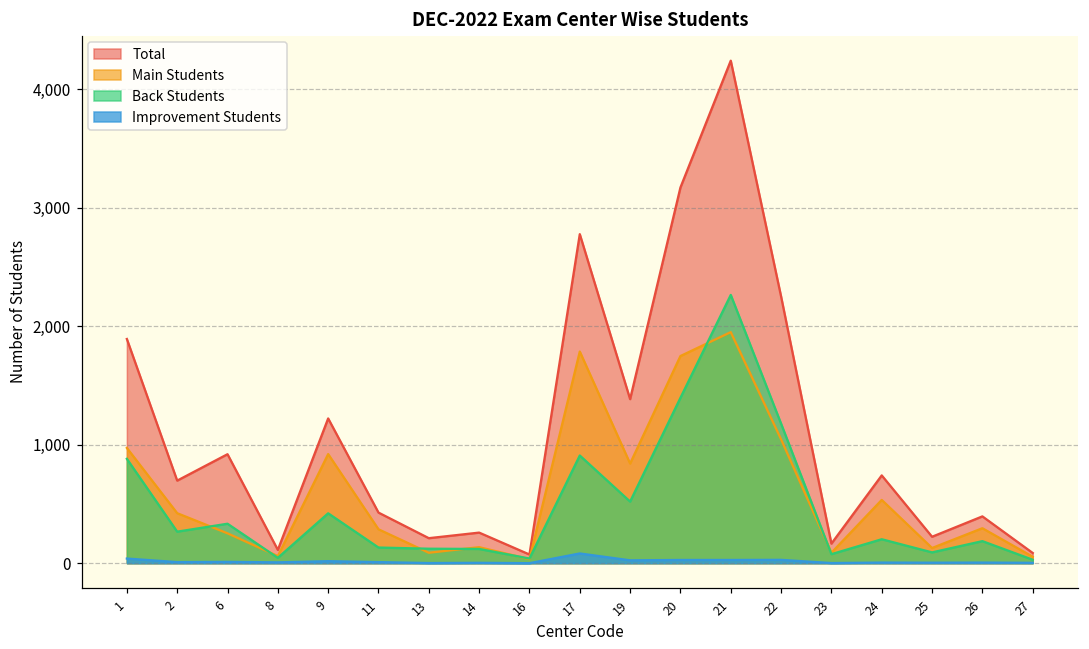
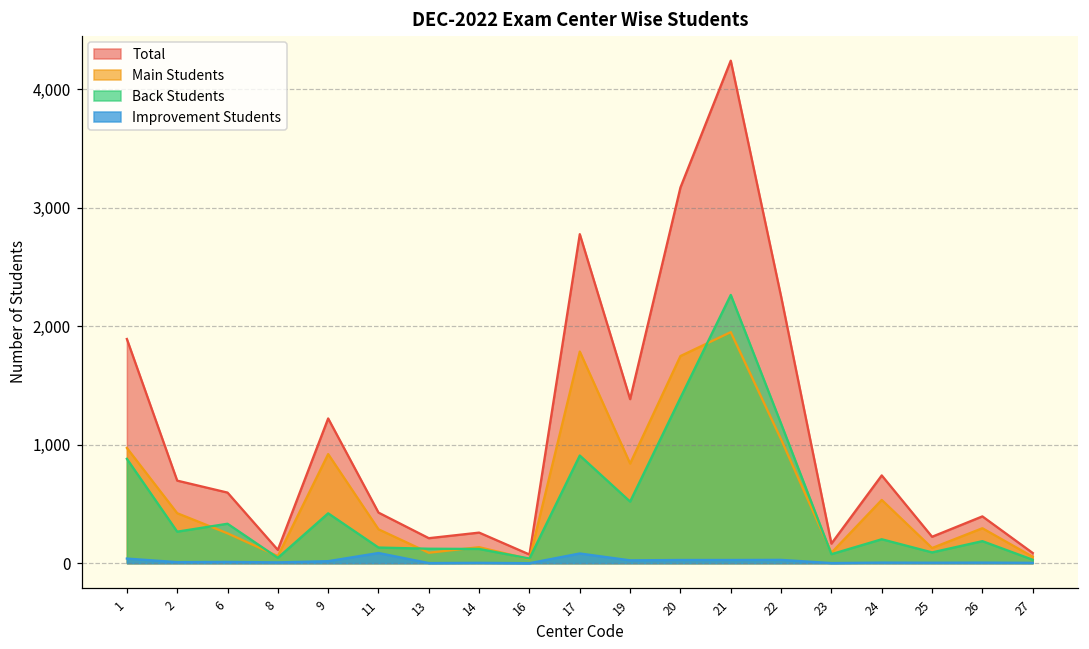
  {
    "Total": {
      "1": "1,890",
      "2": "700",
-     "6": "920",
+     "6": "600",
      "8": "110",
      "9": "1,220",
      "11": "430",
      "13": "210",
      "14": "260",
      "16": "70",
      "17": "2,780",
      "19": "1,390",
      "20": "3,170",
      "21": "4,240",
      "22": "2,250",
      "23": "170",
      "24": "740",
      "25": "220",
      "26": "400",
      "27": "90"
    },
    "Main Students": {
      "1": "970",
      "2": "420",
      "6": "250",
      "9": "920",
      "11": "290",
      "13": "90",
      "17": "1,790",
      "19": "840",
      "20": "1,750",
      "21": "1,950",
      "22": "1,050",
      "24": "530",
      "25": "130",
      "26": "300",
      "27": "50"
    },
    "Back Students": {
      "1": "880",
      "2": "270",
      "6": "330",
      "9": "420",
      "11": "130",
      "13": "120",
      "17": "910",
      "19": "520",
      "20": "1,400",
      "21": "2,270",
      "22": "1,180",
      "24": "200",
      "25": "90",
      "26": "190",
      "27": "30"
    },
    "Improvement Students": {
      "1": "40",
      "2": "10",
      "6": "10",
      "8": "10",
      "9": "20",
-     "11": "10",
+     "11": "90",
      "13": "0",
      "14": "0",
      "16": "0",
      "17": "80",
      "19": "20",
      "20": "30",
      "21": "30",
      "22": "30",
      "23": "0",
      "24": "10",
      "25": "0",
      "26": "10",
      "27": "0"
    }
  }
